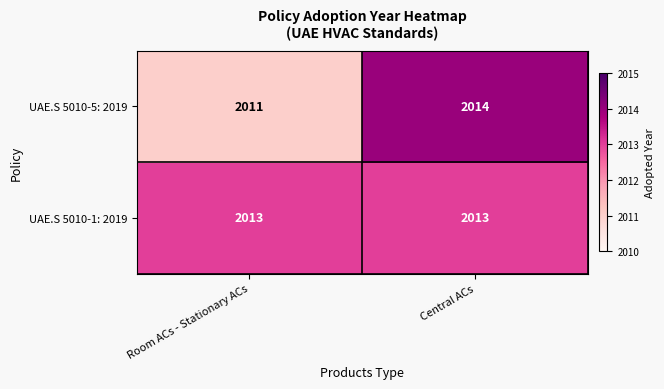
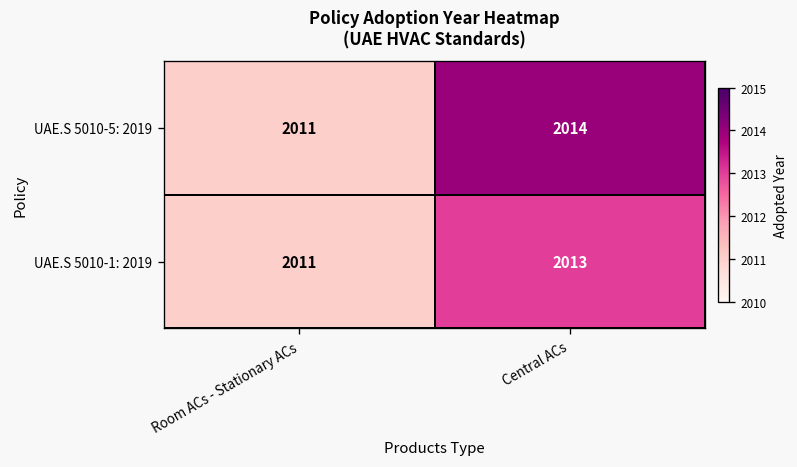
  {
    "UAE.S 5010-5: 2019": {
      "Room ACs - Stationary ACs": 2011,
      "Central ACs": 2014
    },
    "UAE.S 5010-1: 2019": {
-     "Room ACs - Stationary ACs": 2013,
+     "Room ACs - Stationary ACs": 2011,
      "Central ACs": 2013
    }
  }
